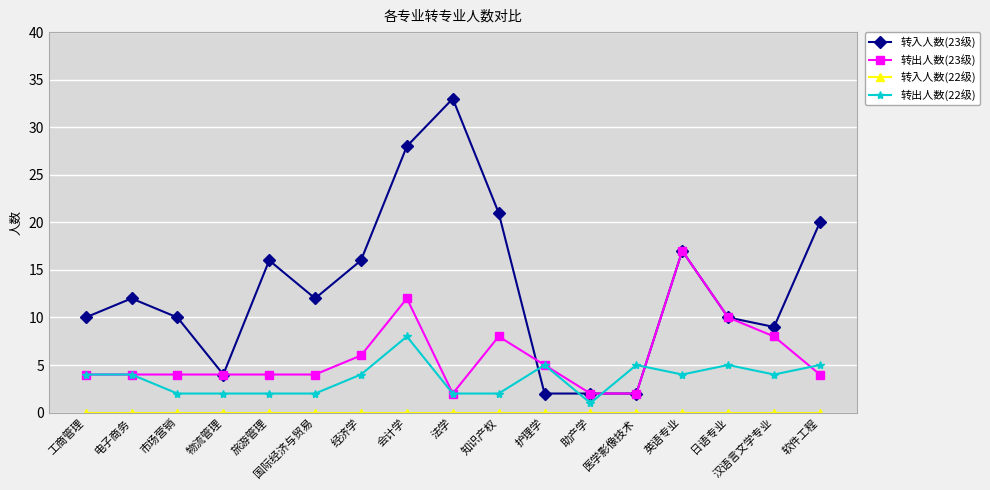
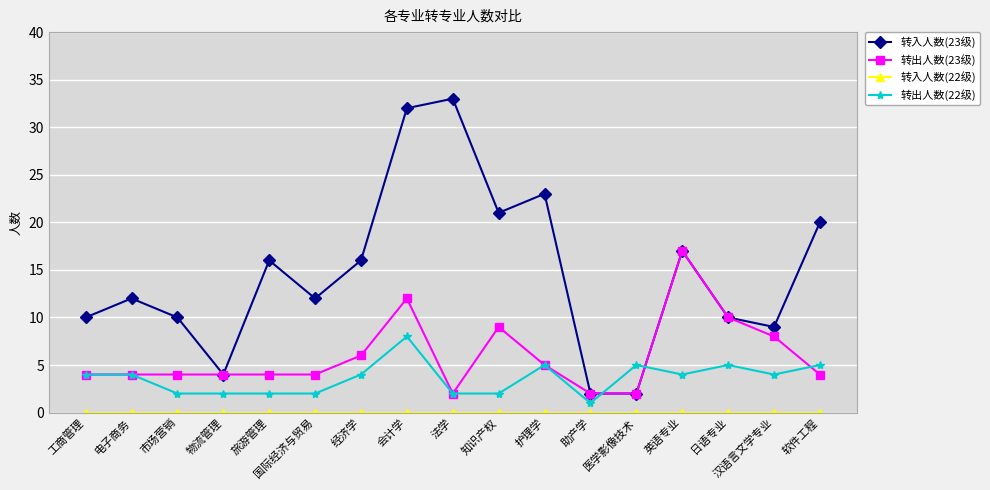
  {
    "转入人数(23级)": {
      "工商管理": 10,
      "电子商务": 12,
      "市场营销": 10,
      "旅游管理": 16,
      "国际经济与贸易": 12,
      "经济学": 16,
-     "会计学": 28,
+     "会计学": 32,
      "法学": 33,
      "知识产权": 21,
-     "护理学": 2,
+     "护理学": 23,
      "汉语言文学专业": 9,
      "软件工程": 20
    },
    "转出人数(23级)": {
      "市场营销": 4,
      "旅游管理": 4,
      "国际经济与贸易": 4,
      "经济学": 6,
      "会计学": 12,
-     "知识产权": 8,
+     "知识产权": 9,
      "汉语言文学专业": 8,
      "软件工程": 4
    },
    "转入人数(22级)": {
      "工商管理": 0,
      "电子商务": 0,
      "市场营销": 0,
      "物流管理": 0,
      "旅游管理": 0,
      "国际经济与贸易": 0,
      "经济学": 0,
      "会计学": 0,
      "法学": 0,
      "知识产权": 0,
      "护理学": 0,
      "助产学": 0,
      "医学影像技术": 0,
      "英语专业": 0,
      "日语专业": 0,
      "汉语言文学专业": 0,
      "软件工程": 0
    },
    "转出人数(22级)": {
      "市场营销": 2,
      "物流管理": 2,
      "旅游管理": 2,
      "国际经济与贸易": 2,
      "经济学": 4,
      "会计学": 8,
      "知识产权": 2,
      "助产学": 1,
      "医学影像技术": 5,
      "英语专业": 4,
      "日语专业": 5,
      "汉语言文学专业": 4,
      "软件工程": 5
    }
  }
